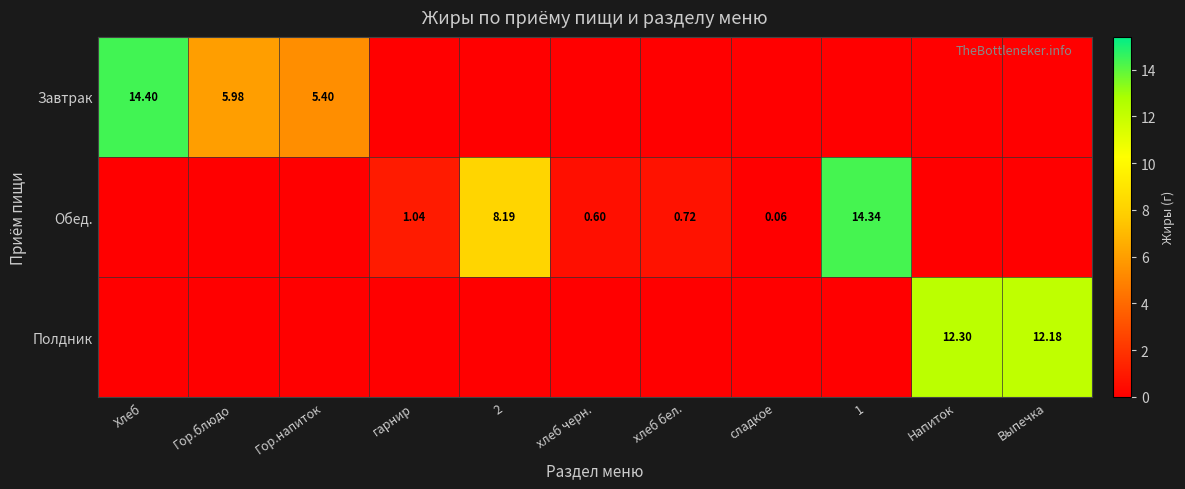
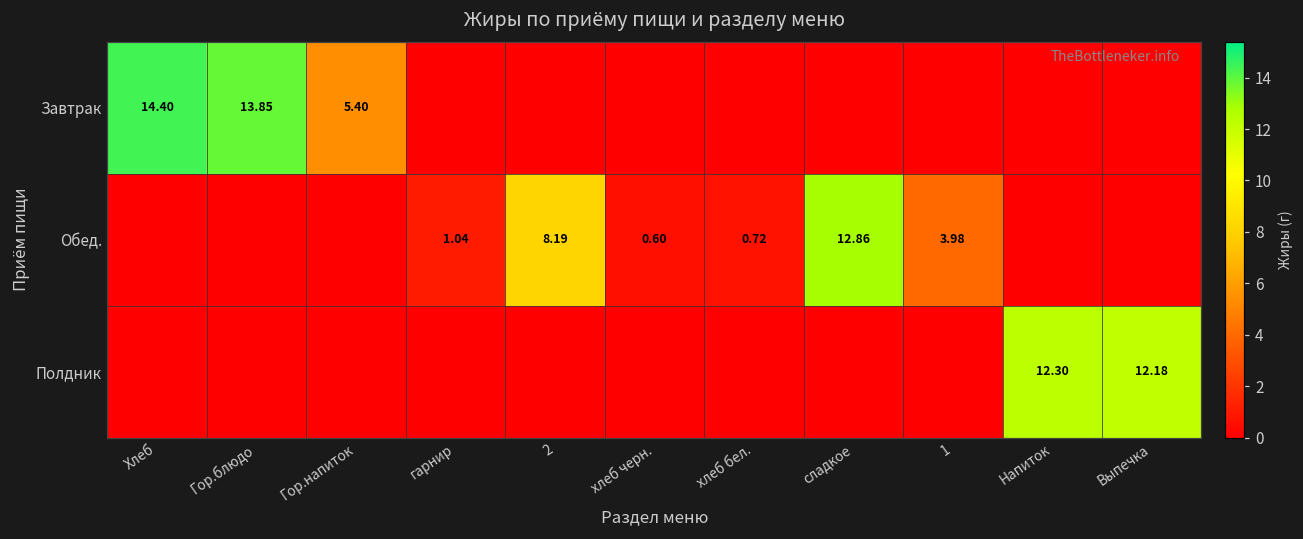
  {
    "Завтрак": {
      "Хлеб": 14.40,
-     "Гор.блюдо": 5.98,
+     "Гор.блюдо": 13.85,
      "Гор.напиток": 5.40
    },
    "Обед.": {
      "гарнир": 1.04,
      "2": 8.19,
      "хлеб черн.": 0.60,
      "хлеб бел.": 0.72,
-     "сладкое": 0.06,
-     "1": 14.34
+     "сладкое": 12.86,
+     "1": 3.98
    },
    "Полдник": {
      "Напиток": 12.30,
      "Выпечка": 12.18
    }
  }
